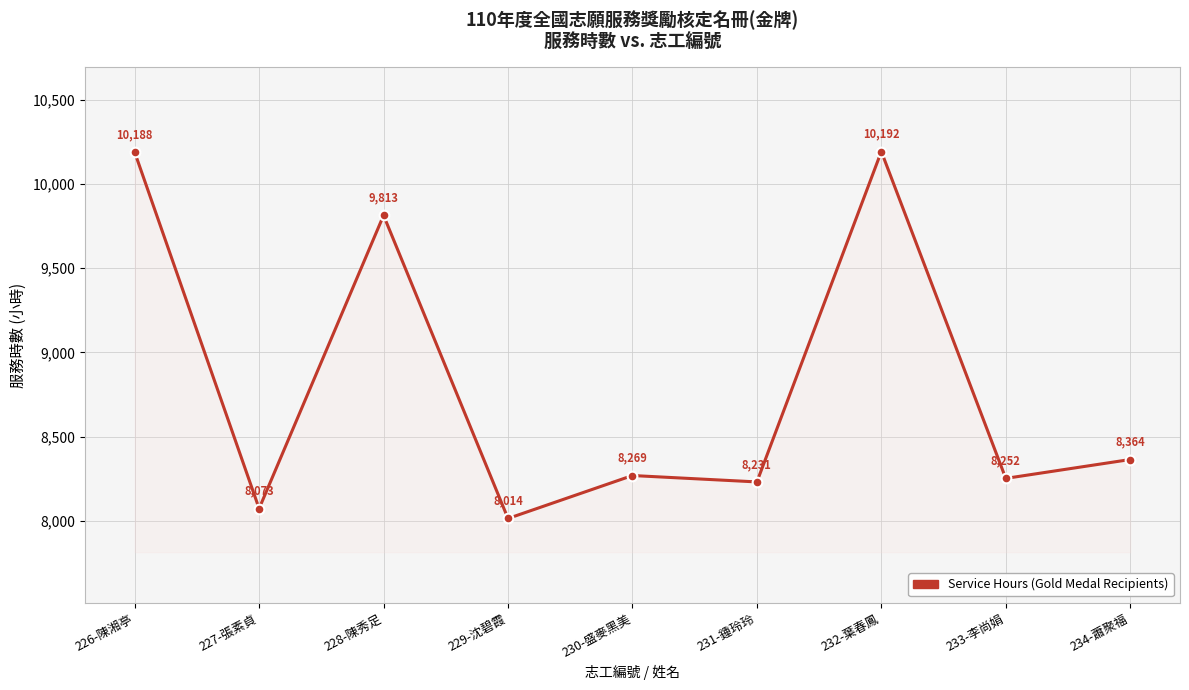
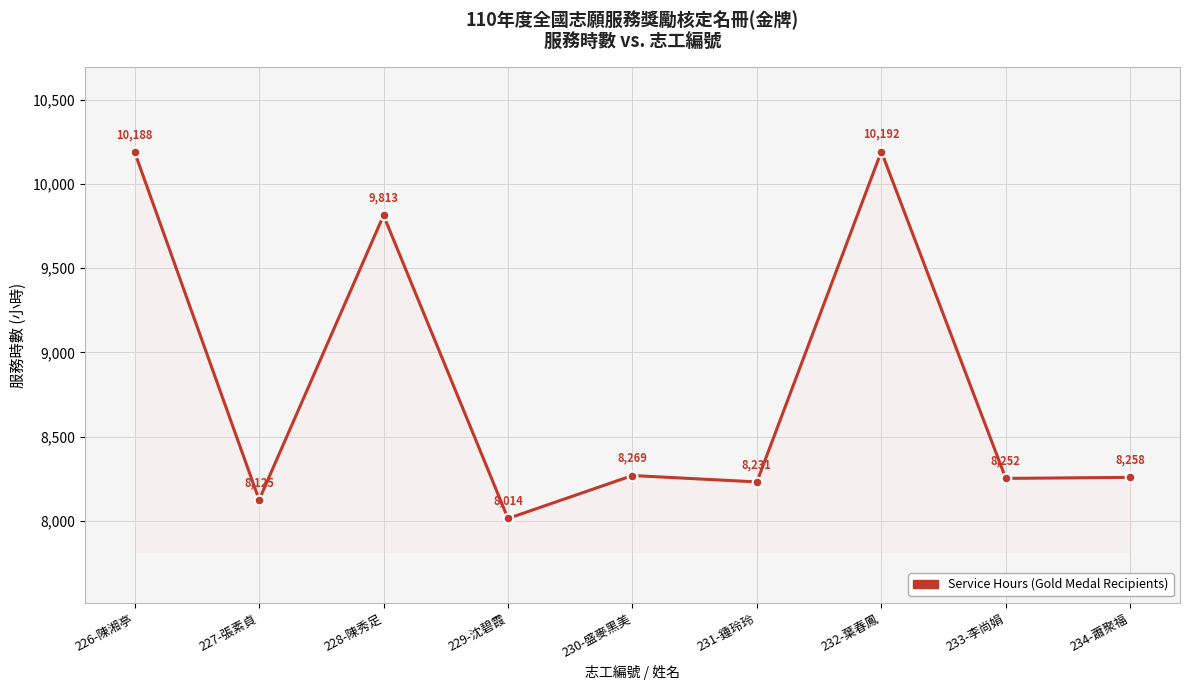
  {
    "226-陳湘亭": "10,188",
-   "227-張素貞": "8,073",
+   "227-張素貞": "8,125",
    "228-陳秀足": "9,813",
    "229-沈碧霞": "8,014",
    "230-盛麥黑美": "8,269",
    "231-鍾玲玲": "8,231",
    "232-葉春鳳": "10,192",
    "233-李尚娟": "8,252",
-   "234-蕭聚福": "8,364"
+   "234-蕭聚福": "8,258"
  }
